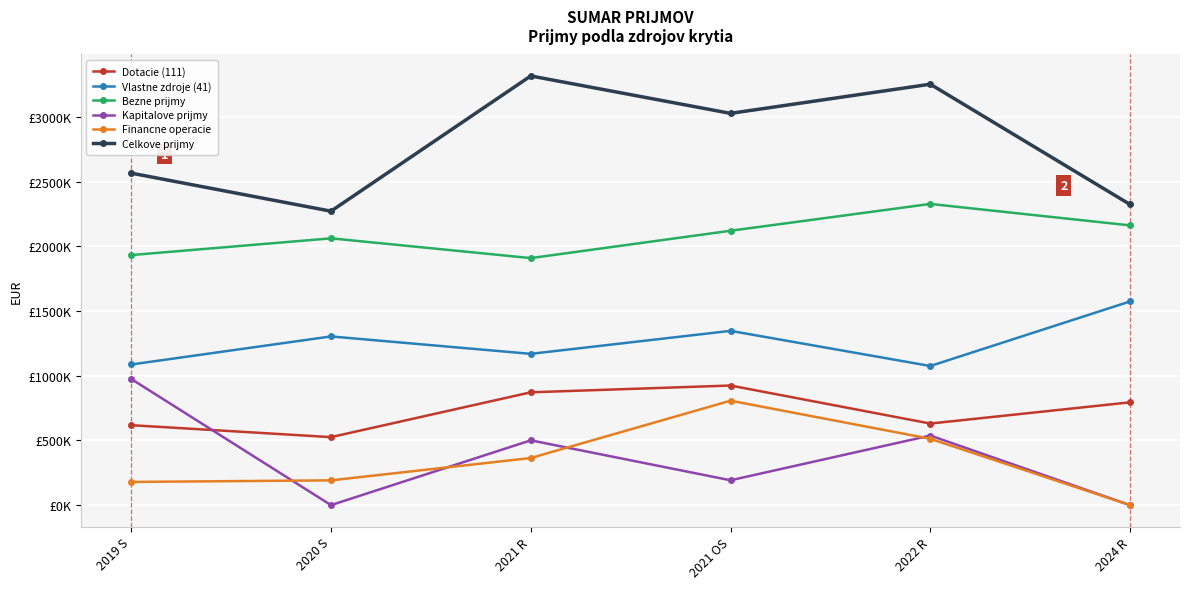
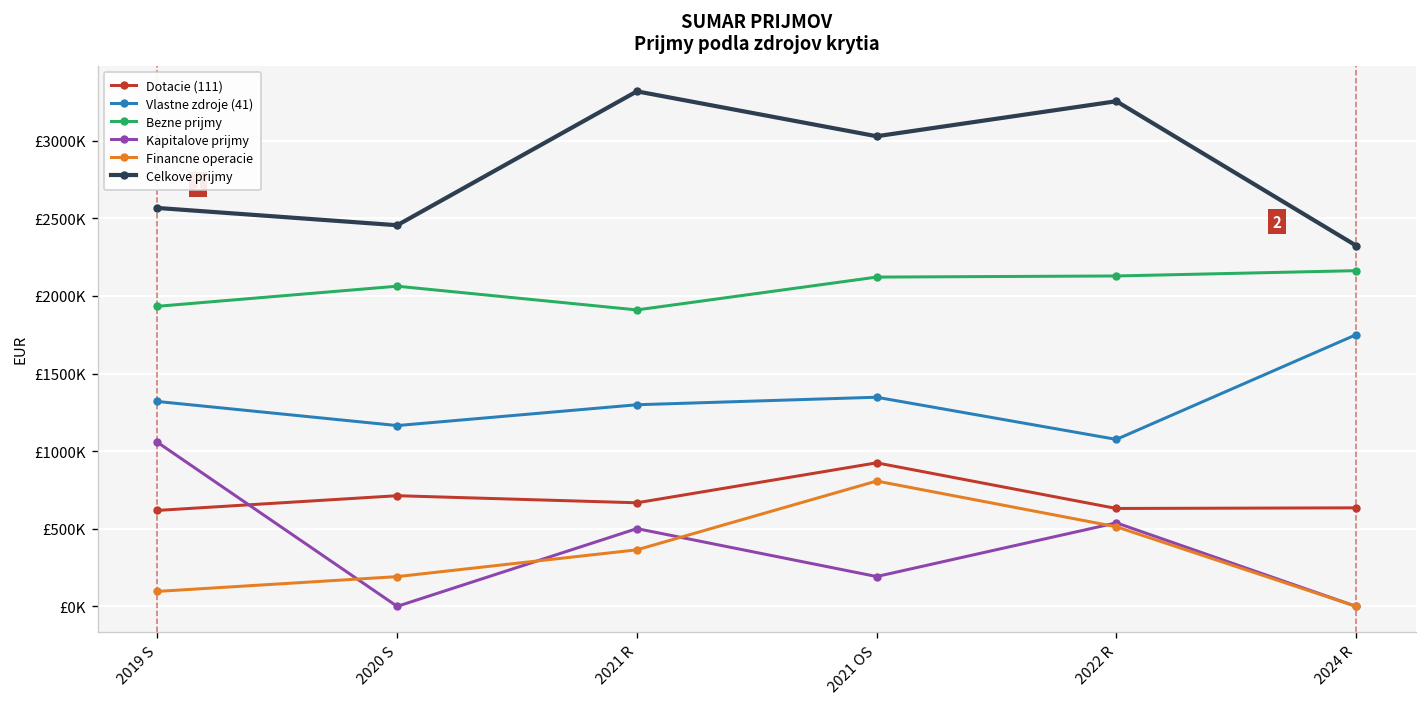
  {
    "Dotacie (111)": {
      "2019 S": "£620000",
-     "2020 S": "£530000",
-     "2021 R": "£870000",
+     "2020 S": "£710000",
+     "2021 R": "£670000",
      "2021 OS": "£920000",
      "2022 R": "£630000",
-     "2024 R": "£790000"
+     "2024 R": "£630000"
    },
    "Vlastne zdroje (41)": {
-     "2019 S": "£1090000",
-     "2020 S": "£1300000",
-     "2021 R": "£1170000",
+     "2019 S": "£1320000",
+     "2020 S": "£1160000",
+     "2021 R": "£1300000",
      "2021 OS": "£1350000",
      "2022 R": "£1080000",
-     "2024 R": "£1570000"
+     "2024 R": "£1750000"
    },
    "Bezne prijmy": {
      "2019 S": "£1930000",
      "2020 S": "£2060000",
      "2021 R": "£1910000",
      "2021 OS": "£2120000",
-     "2022 R": "£2330000",
+     "2022 R": "£2130000",
      "2024 R": "£2160000"
    },
    "Kapitalove prijmy": {
-     "2019 S": "£980000",
+     "2019 S": "£1060000",
      "2020 S": "£0",
      "2021 R": "£500000",
      "2021 OS": "£190000",
      "2022 R": "£540000"
    },
    "Financne operacie": {
-     "2019 S": "£180000",
+     "2019 S": "£100000",
      "2020 S": "£190000",
      "2021 R": "£360000",
      "2021 OS": "£810000",
      "2022 R": "£510000"
    },
    "Celkove prijmy": {
      "2019 S": "£2570000",
-     "2020 S": "£2270000",
+     "2020 S": "£2460000",
      "2021 R": "£3320000",
      "2021 OS": "£3030000",
      "2022 R": "£3250000",
      "2024 R": "£2320000"
    }
  }
